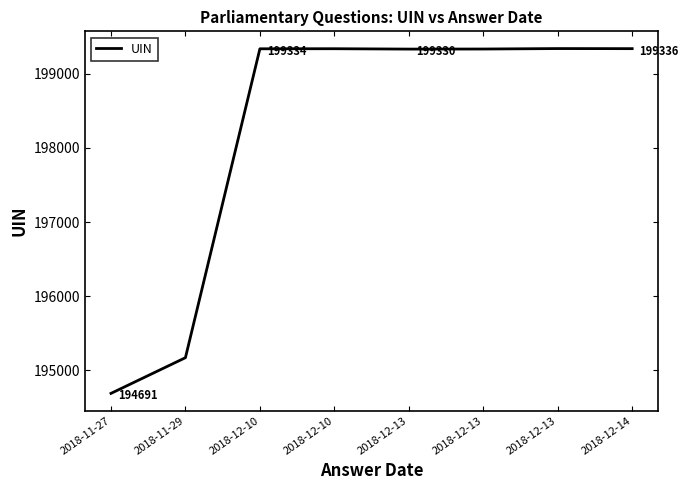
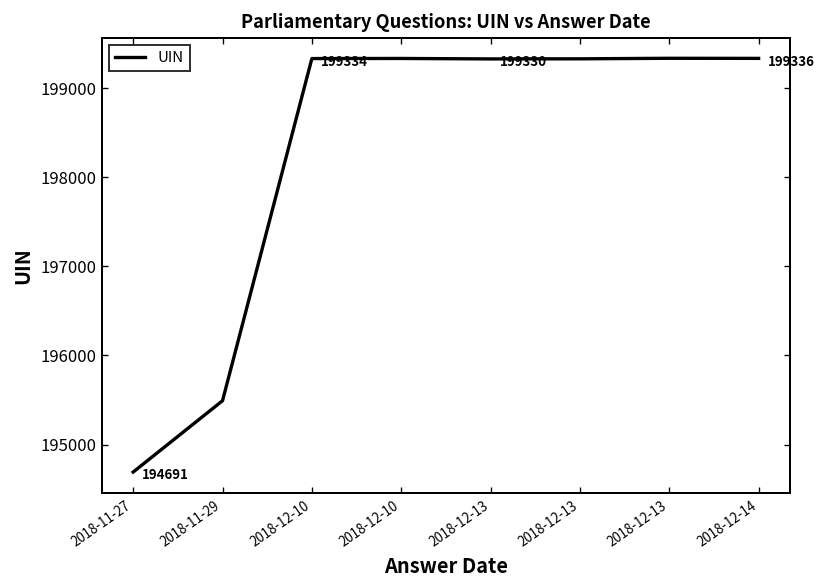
  {
-   "2018-11-29": 195200
+   "2018-11-29": 195500
  }
